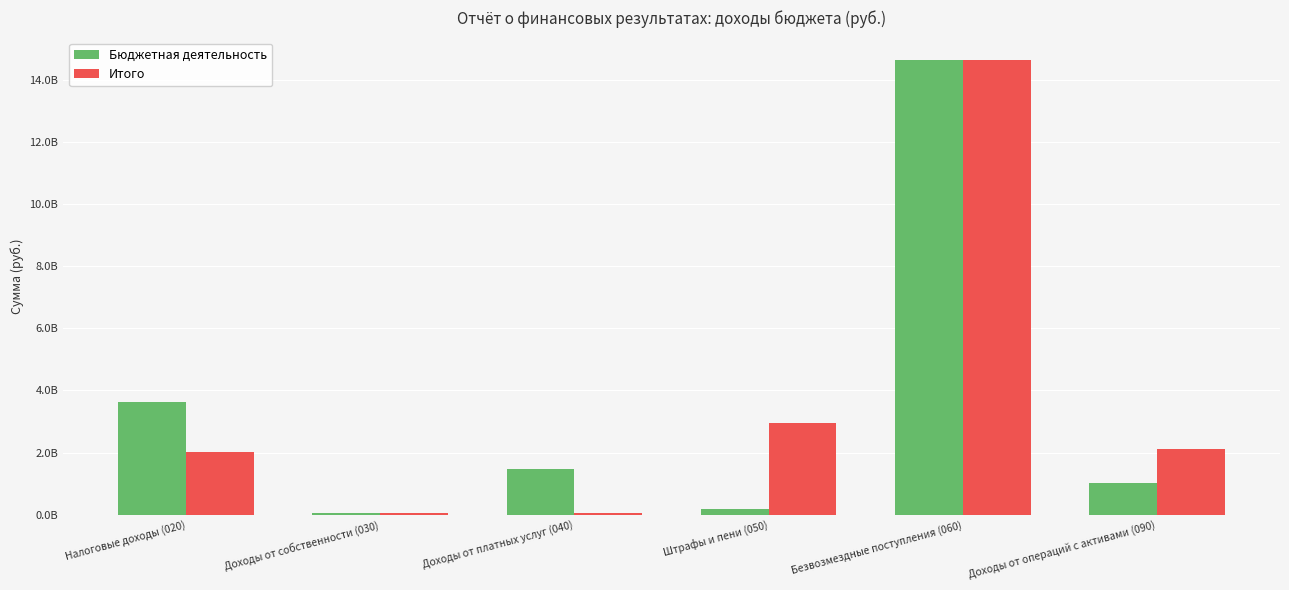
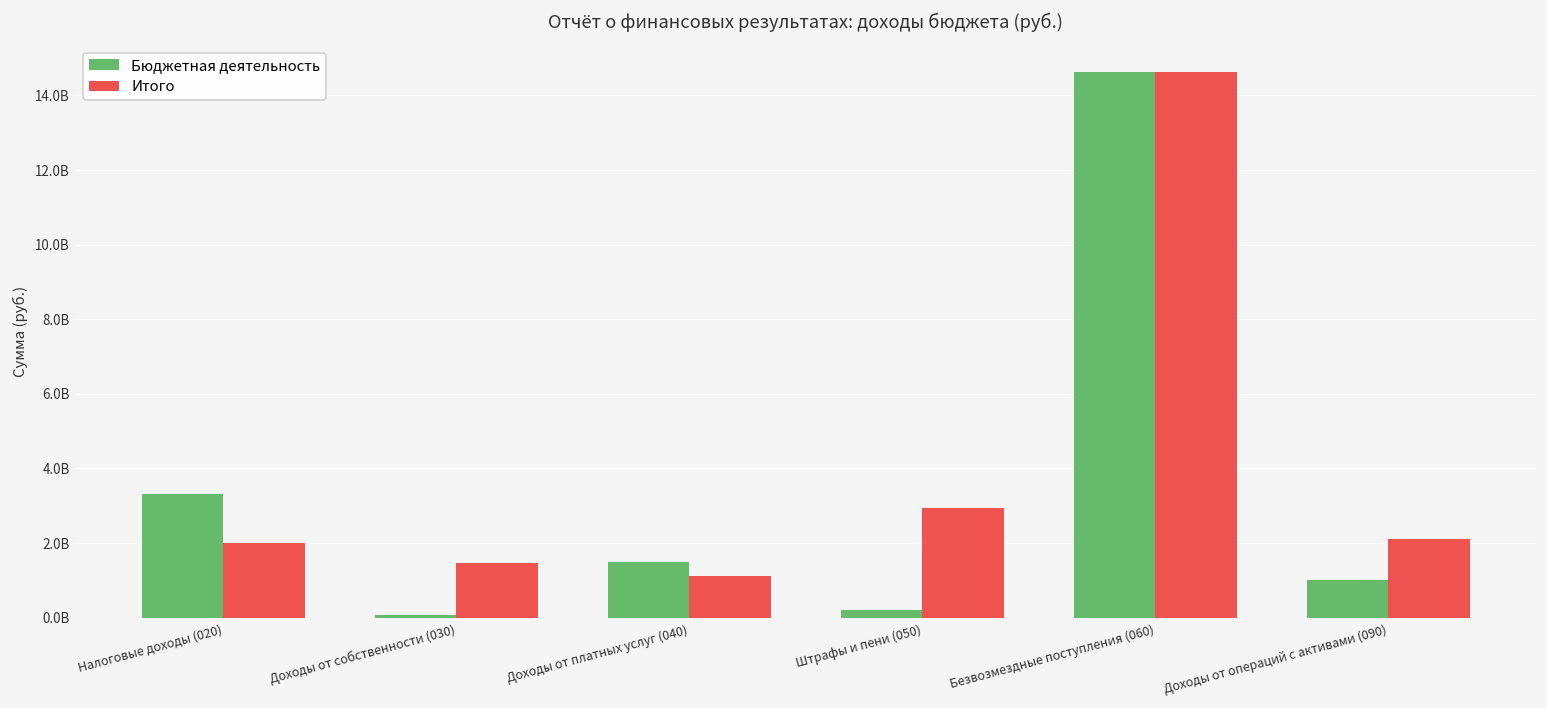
  {
    "Бюджетная деятельность": {
-     "Налоговые доходы (020)": 3600000000,
+     "Налоговые доходы (020)": 3300000000,
      "Доходы от платных услуг (040)": 1500000000,
      "Штрафы и пени (050)": 200000000,
      "Безвозмездные поступления (060)": 14600000000,
      "Доходы от операций с активами (090)": 1000000000
    },
    "Итого": {
      "Налоговые доходы (020)": 2000000000,
-     "Доходы от собственности (030)": 100000000,
-     "Доходы от платных услуг (040)": 100000000,
+     "Доходы от собственности (030)": 1500000000,
+     "Доходы от платных услуг (040)": 1100000000,
      "Штрафы и пени (050)": 2900000000,
      "Безвозмездные поступления (060)": 14600000000,
      "Доходы от операций с активами (090)": 2100000000
    }
  }
